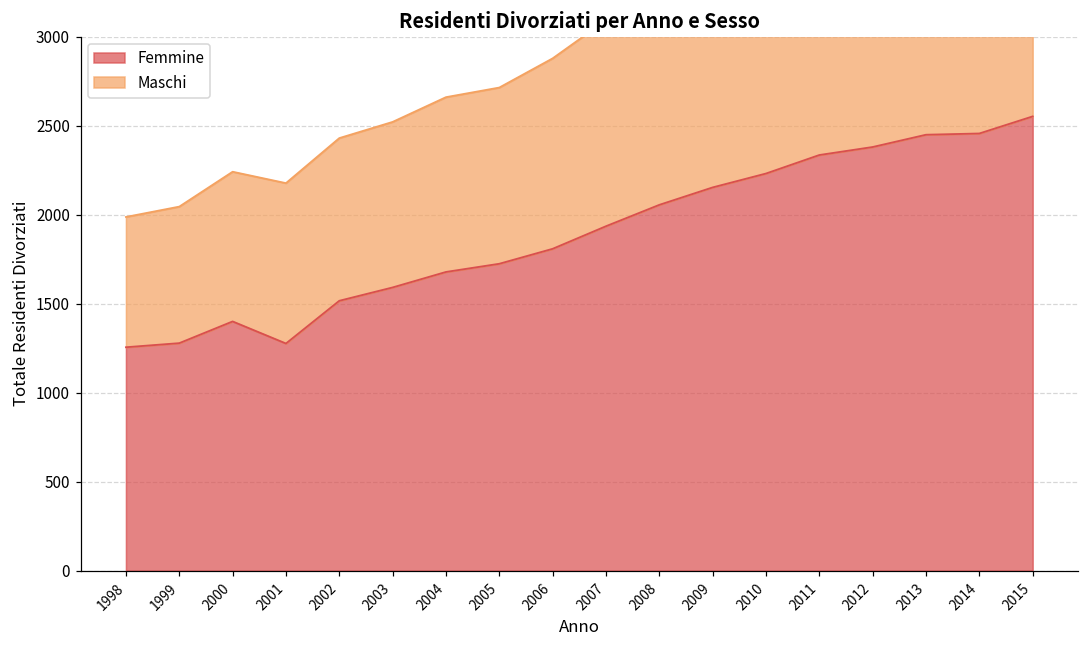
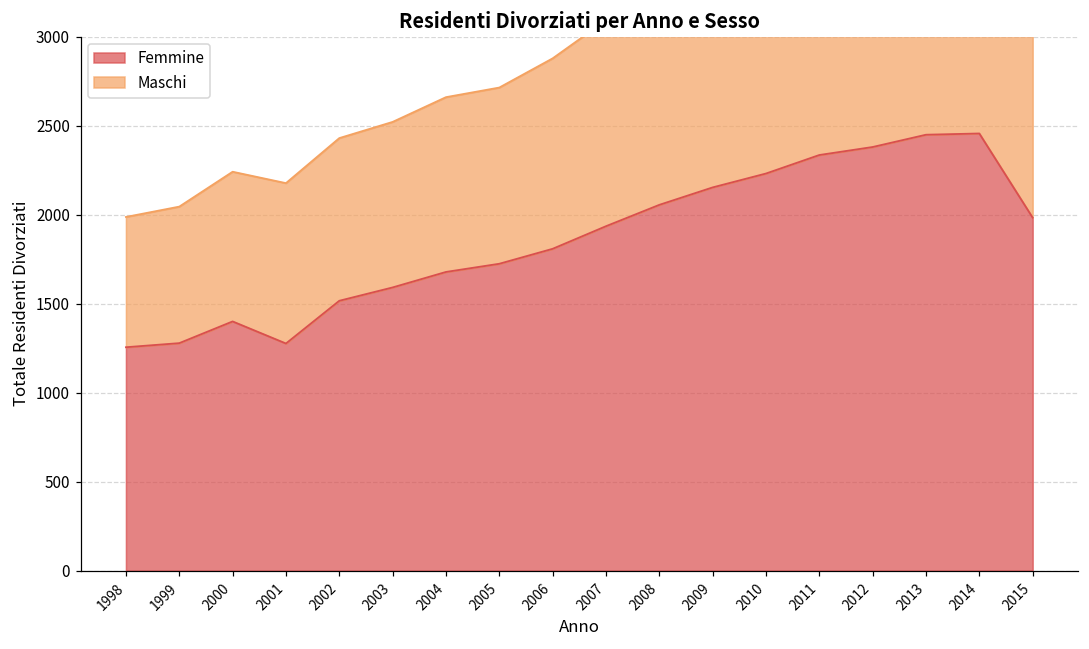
  {
    "Femmine": {
      "1998": 1260,
      "1999": 1280,
      "2000": 1400,
      "2001": 1280,
      "2002": 1520,
      "2003": 1590,
      "2004": 1680,
      "2005": 1720,
      "2006": 1810,
      "2007": 1940,
      "2008": 2060,
      "2009": 2150,
      "2010": 2230,
      "2011": 2340,
      "2012": 2380,
      "2013": 2450,
      "2014": 2460,
-     "2015": 2550
+     "2015": 1980
    },
    "Maschi": {
      "1998": 730,
      "1999": 770,
      "2000": 840,
      "2001": 900,
      "2002": 910,
      "2003": 930,
      "2004": 980,
      "2005": 990,
      "2006": 1070
    }
  }
